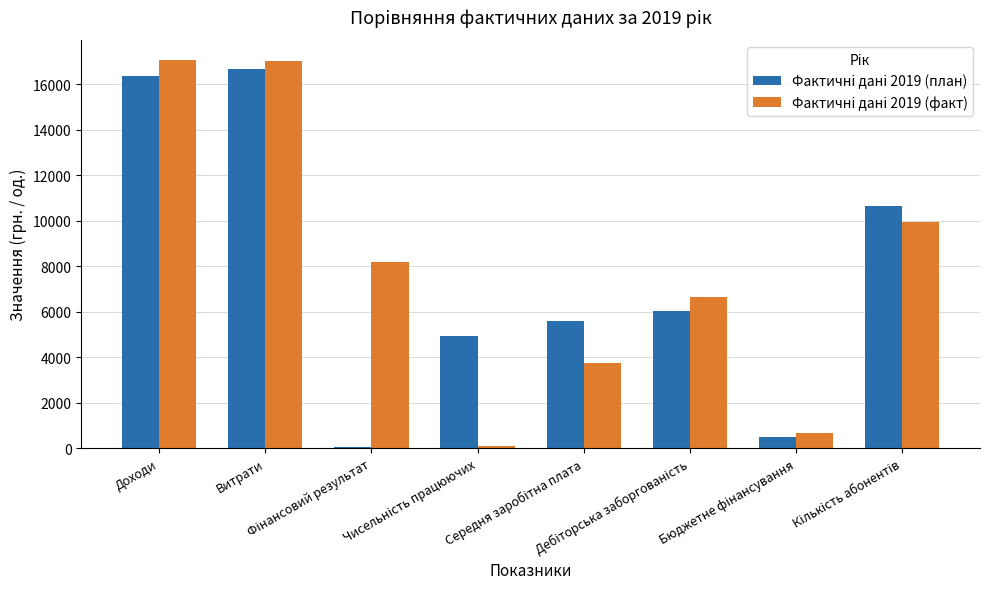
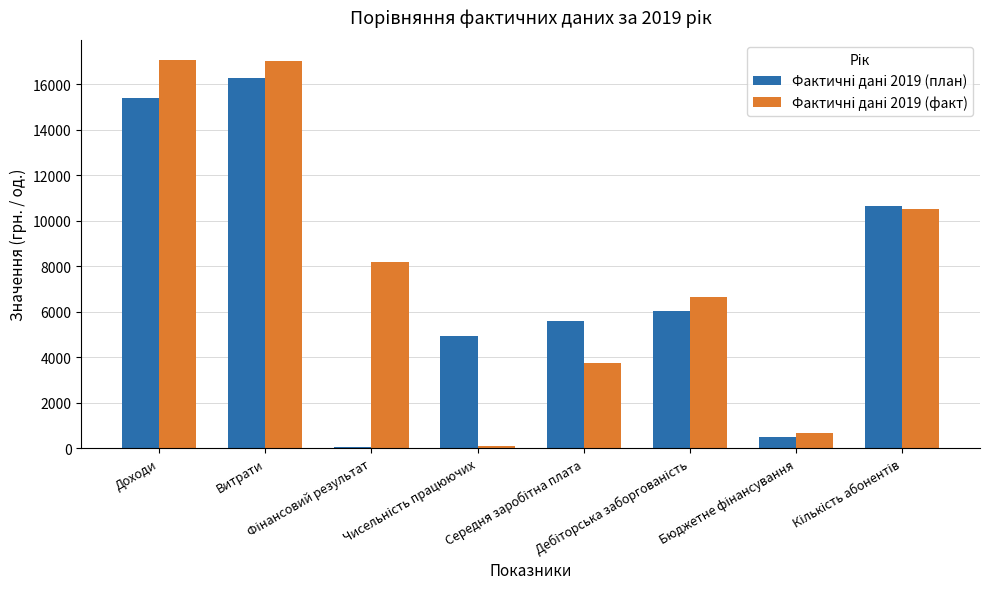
  {
    "Фактичні дані 2019 (план)": {
-     "Доходи": 16400,
-     "Витрати": 16700,
+     "Доходи": 15400,
+     "Витрати": 16300,
      "Чисельність працюючих": 4900,
      "Середня заробітна плата": 5600,
      "Дебіторська заборгованість": 6000,
      "Бюджетне фінансування": 500,
      "Кількість абонентів": 10600
    },
    "Фактичні дані 2019 (факт)": {
      "Доходи": 17100,
      "Витрати": 17000,
      "Фінансовий результат": 8200,
      "Чисельність працюючих": 100,
      "Середня заробітна плата": 3700,
      "Дебіторська заборгованість": 6700,
      "Бюджетне фінансування": 700,
-     "Кількість абонентів": 9900
+     "Кількість абонентів": 10500
    }
  }
